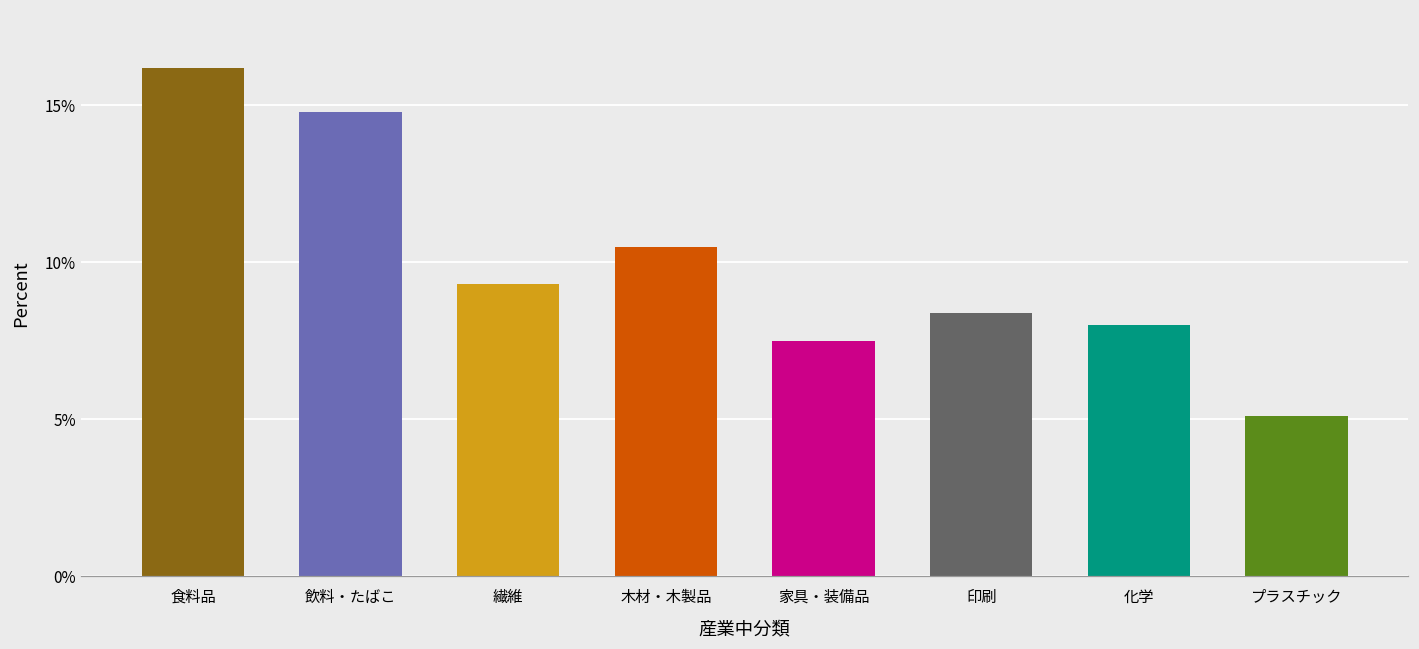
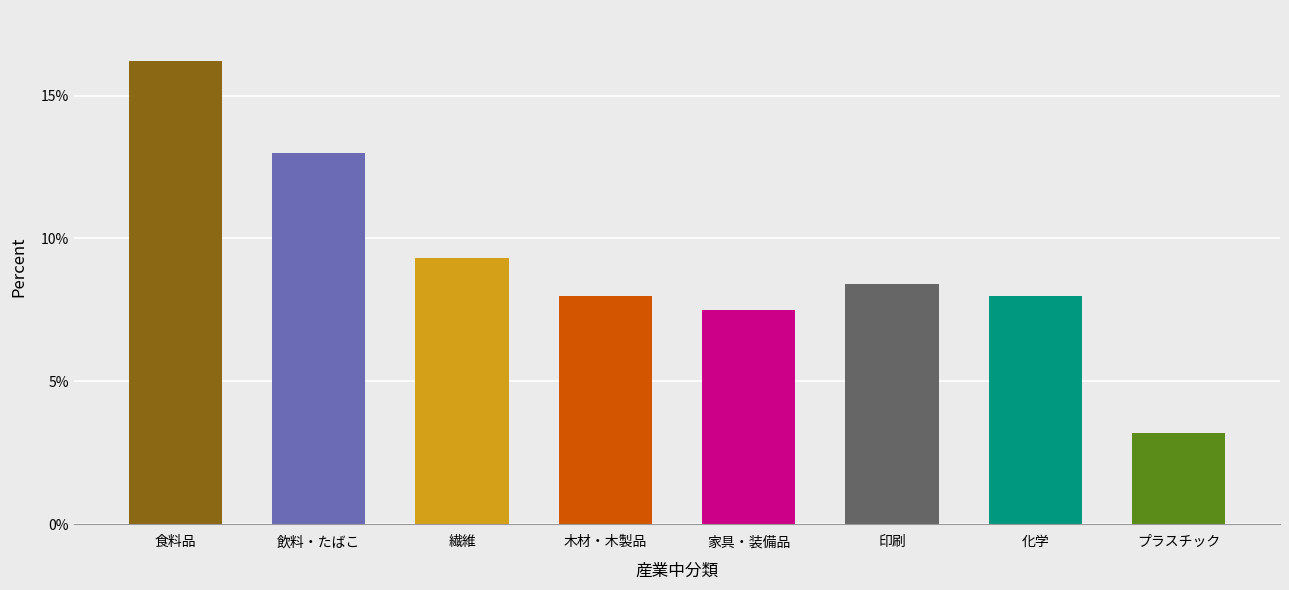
  {
    "食料品": "16.2%",
-   "飲料・たばこ": "14.8%",
+   "飲料・たばこ": "13.0%",
    "繊維": "9.3%",
-   "木材・木製品": "10.5%",
+   "木材・木製品": "8.0%",
    "家具・装備品": "7.5%",
    "印刷": "8.4%",
    "化学": "8.0%",
-   "プラスチック": "5.1%"
+   "プラスチック": "3.2%"
  }
